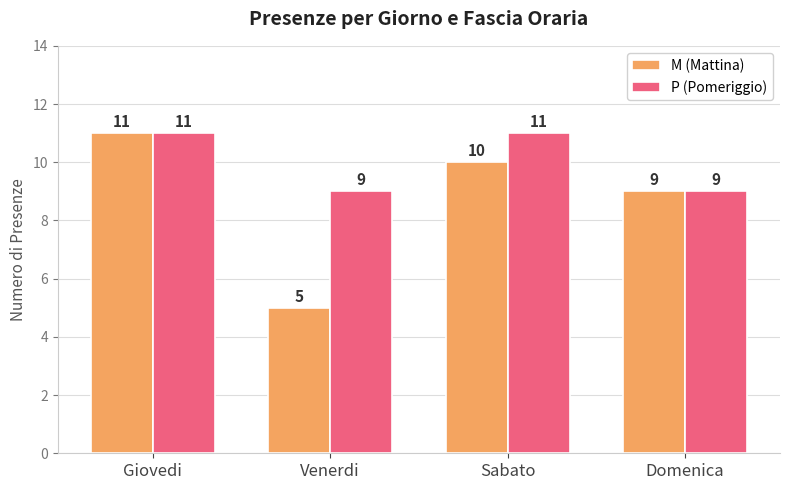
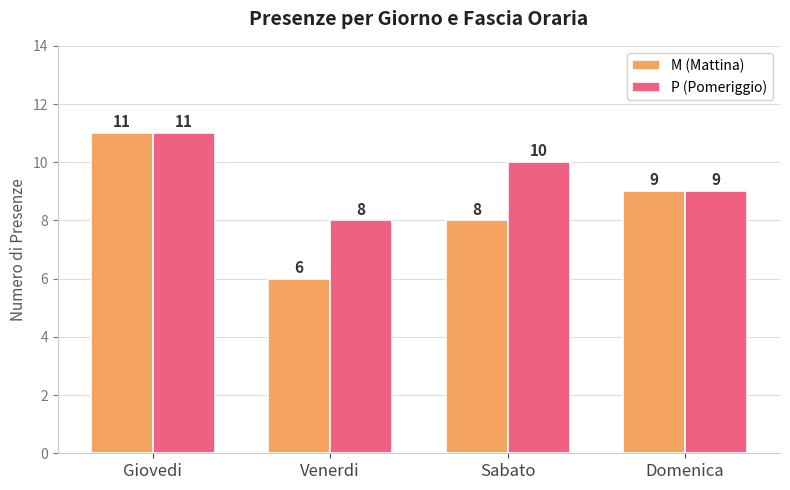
  {
    "M (Mattina)": {
      "Giovedi": 11,
-     "Venerdi": 5,
-     "Sabato": 10,
+     "Venerdi": 6,
+     "Sabato": 8,
      "Domenica": 9
    },
    "P (Pomeriggio)": {
      "Giovedi": 11,
-     "Venerdi": 9,
-     "Sabato": 11,
+     "Venerdi": 8,
+     "Sabato": 10,
      "Domenica": 9
    }
  }
